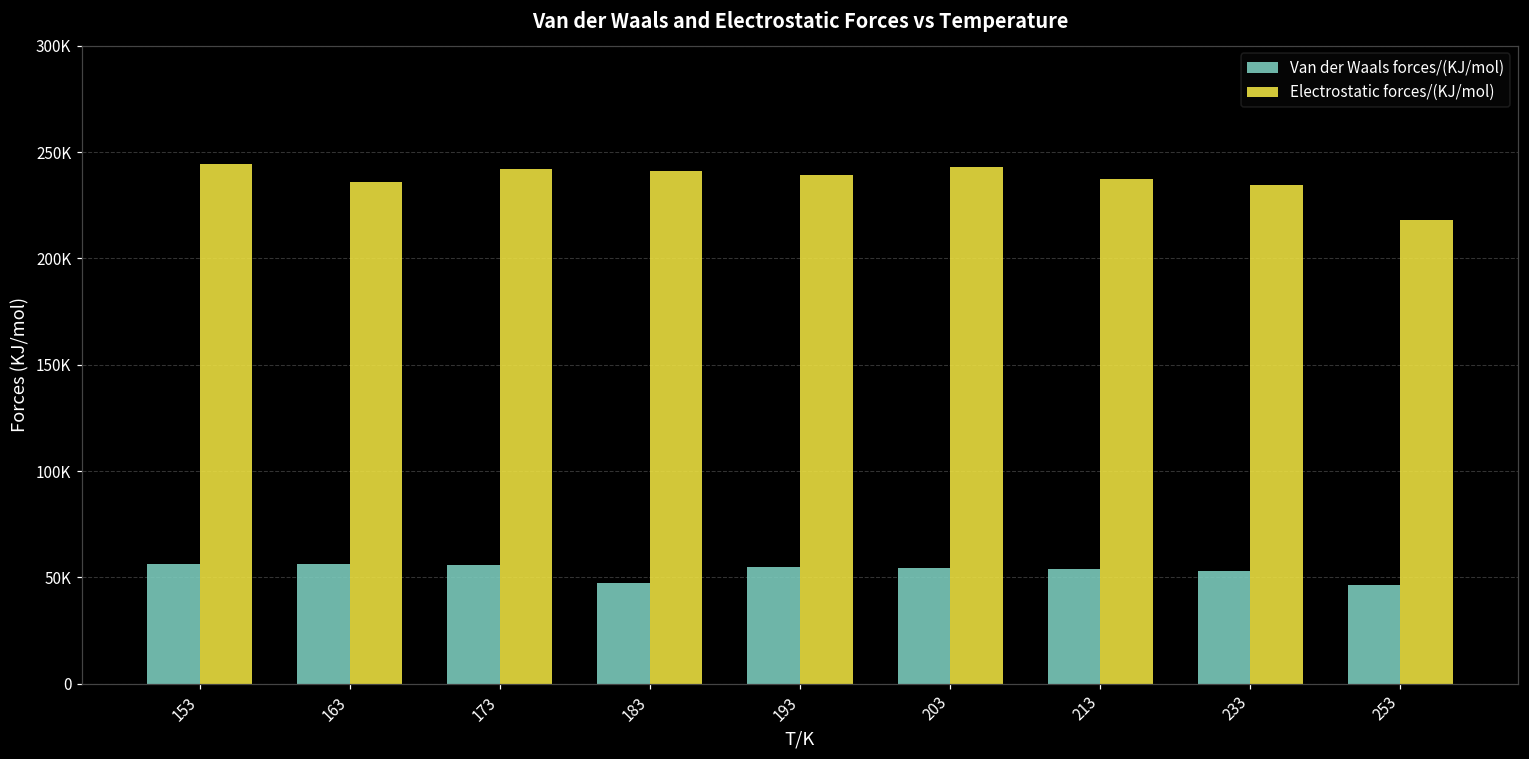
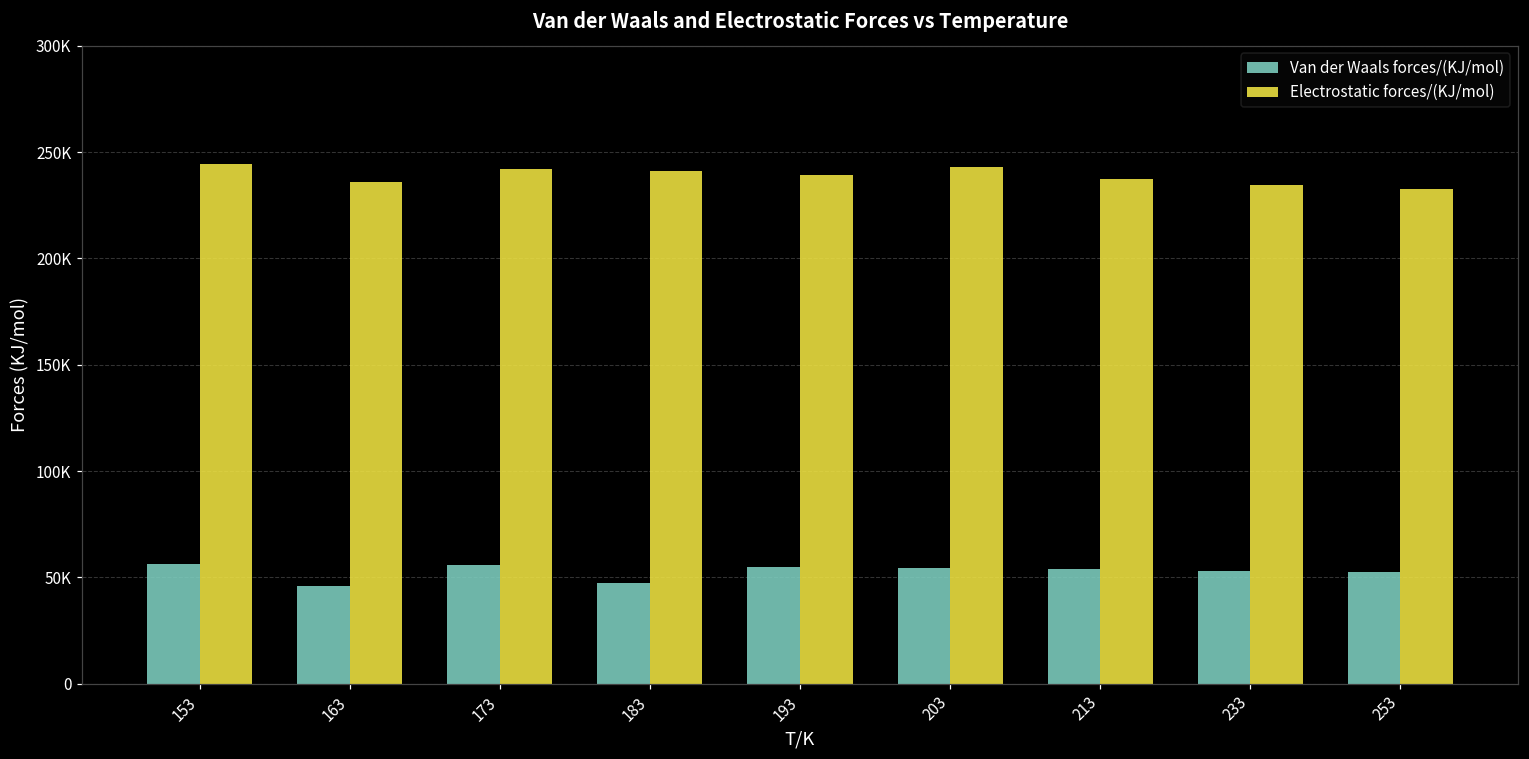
  {
    "Van der Waals forces/(KJ/mol)": {
      "153": 56000,
-     "163": 56000,
+     "163": 46000,
      "173": 56000,
      "183": 47000,
      "193": 55000,
      "203": 54000,
      "213": 54000,
      "233": 53000,
-     "253": 46000
+     "253": 52000
    },
    "Electrostatic forces/(KJ/mol)": {
      "153": 244000,
      "163": 236000,
      "173": 242000,
      "183": 241000,
      "193": 239000,
      "203": 243000,
      "213": 237000,
      "233": 235000,
-     "253": 218000
+     "253": 233000
    }
  }
